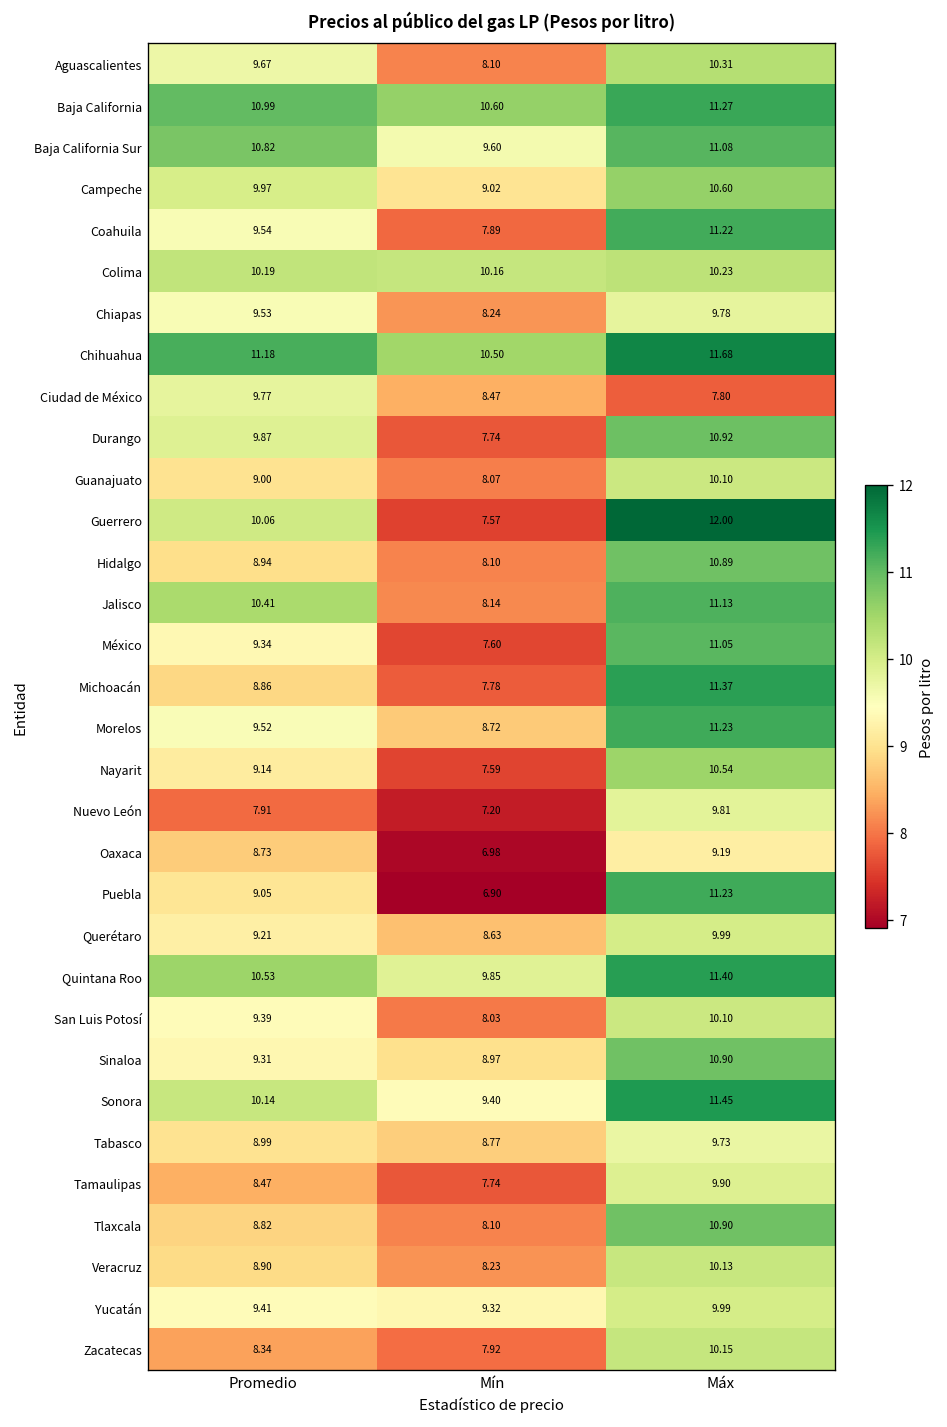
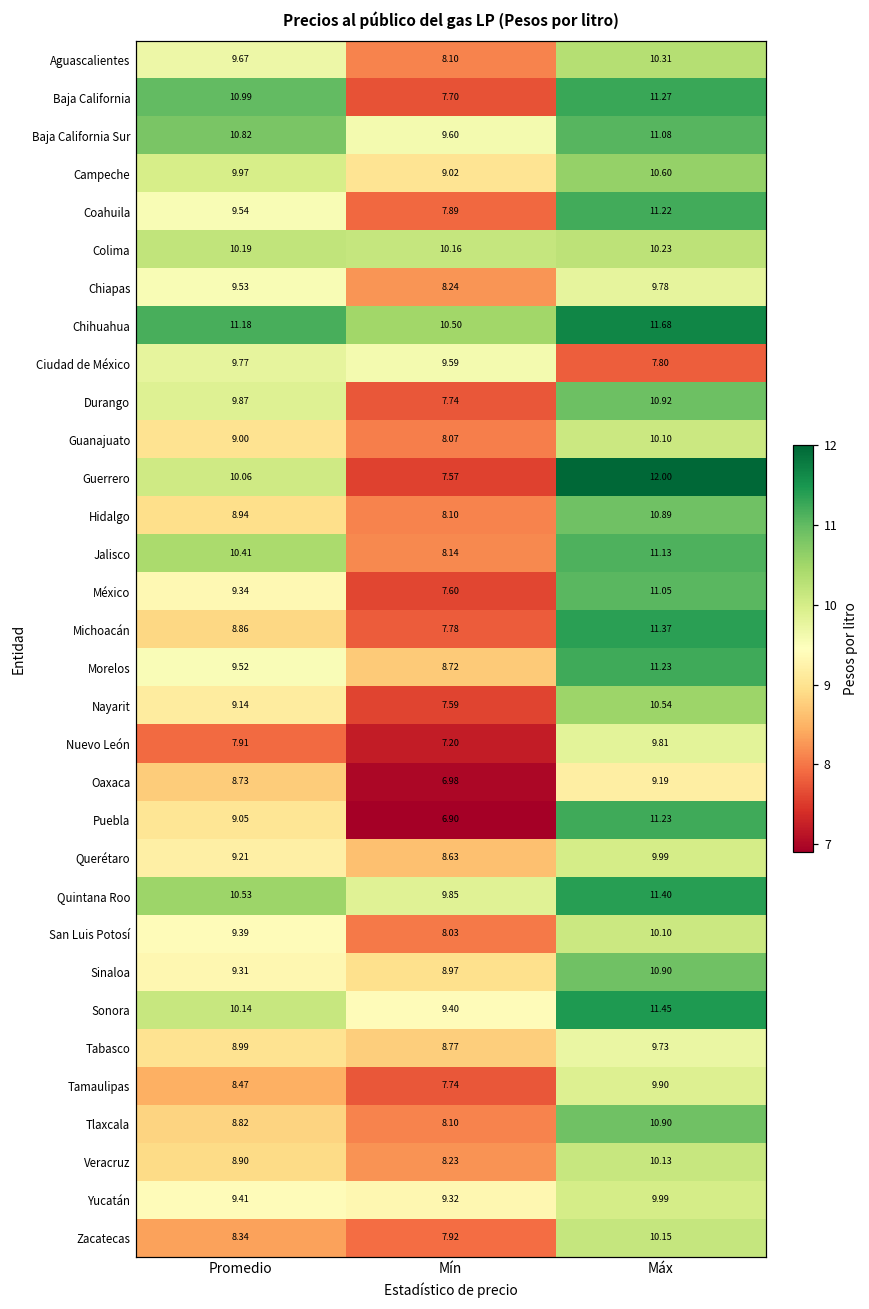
  {
    "Aguascalientes": {
      "Promedio": 9.67,
      "Mín": 8.10,
      "Máx": 10.31
    },
    "Baja California": {
      "Promedio": 10.99,
-     "Mín": 10.60,
+     "Mín": 7.70,
      "Máx": 11.27
    },
    "Baja California Sur": {
      "Promedio": 10.82,
      "Mín": 9.60,
      "Máx": 11.08
    },
    "Campeche": {
      "Promedio": 9.97,
      "Mín": 9.02,
      "Máx": 10.60
    },
    "Coahuila": {
      "Promedio": 9.54,
      "Mín": 7.89,
      "Máx": 11.22
    },
    "Colima": {
      "Promedio": 10.19,
      "Mín": 10.16,
      "Máx": 10.23
    },
    "Chiapas": {
      "Promedio": 9.53,
      "Mín": 8.24,
      "Máx": 9.78
    },
    "Chihuahua": {
      "Promedio": 11.18,
      "Mín": 10.50,
      "Máx": 11.68
    },
    "Ciudad de México": {
      "Promedio": 9.77,
-     "Mín": 8.47,
+     "Mín": 9.59,
      "Máx": 7.80
    },
    "Durango": {
      "Promedio": 9.87,
      "Mín": 7.74,
      "Máx": 10.92
    },
    "Guanajuato": {
      "Promedio": 9.00,
      "Mín": 8.07,
      "Máx": 10.10
    },
    "Guerrero": {
      "Promedio": 10.06,
      "Mín": 7.57,
      "Máx": 12.00
    },
    "Hidalgo": {
      "Promedio": 8.94,
      "Mín": 8.10,
      "Máx": 10.89
    },
    "Jalisco": {
      "Promedio": 10.41,
      "Mín": 8.14,
      "Máx": 11.13
    },
    "México": {
      "Promedio": 9.34,
      "Mín": 7.60,
      "Máx": 11.05
    },
    "Michoacán": {
      "Promedio": 8.86,
      "Mín": 7.78,
      "Máx": 11.37
    },
    "Morelos": {
      "Promedio": 9.52,
      "Mín": 8.72,
      "Máx": 11.23
    },
    "Nayarit": {
      "Promedio": 9.14,
      "Mín": 7.59,
      "Máx": 10.54
    },
    "Nuevo León": {
      "Promedio": 7.91,
      "Mín": 7.20,
      "Máx": 9.81
    },
    "Oaxaca": {
      "Promedio": 8.73,
      "Mín": 6.98,
      "Máx": 9.19
    },
    "Puebla": {
      "Promedio": 9.05,
      "Mín": 6.90,
      "Máx": 11.23
    },
    "Querétaro": {
      "Promedio": 9.21,
      "Mín": 8.63,
      "Máx": 9.99
    },
    "Quintana Roo": {
      "Promedio": 10.53,
      "Mín": 9.85,
      "Máx": 11.40
    },
    "San Luis Potosí": {
      "Promedio": 9.39,
      "Mín": 8.03,
      "Máx": 10.10
    },
    "Sinaloa": {
      "Promedio": 9.31,
      "Mín": 8.97,
      "Máx": 10.90
    },
    "Sonora": {
      "Promedio": 10.14,
      "Mín": 9.40,
      "Máx": 11.45
    },
    "Tabasco": {
      "Promedio": 8.99,
      "Mín": 8.77,
      "Máx": 9.73
    },
    "Tamaulipas": {
      "Promedio": 8.47,
      "Mín": 7.74,
      "Máx": 9.90
    },
    "Tlaxcala": {
      "Promedio": 8.82,
      "Mín": 8.10,
      "Máx": 10.90
    },
    "Veracruz": {
      "Promedio": 8.90,
      "Mín": 8.23,
      "Máx": 10.13
    },
    "Yucatán": {
      "Promedio": 9.41,
      "Mín": 9.32,
      "Máx": 9.99
    },
    "Zacatecas": {
      "Promedio": 8.34,
      "Mín": 7.92,
      "Máx": 10.15
    }
  }
